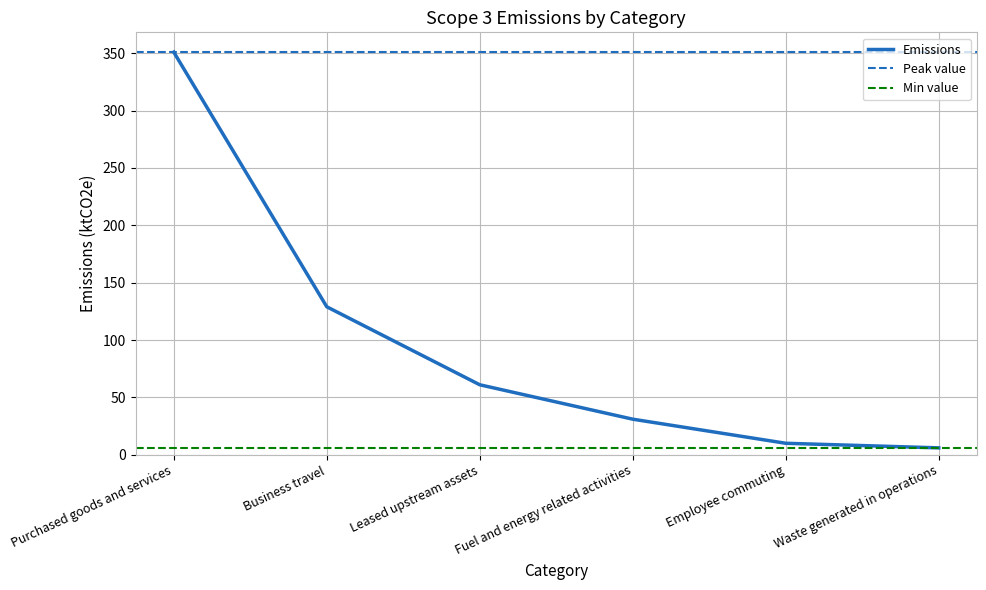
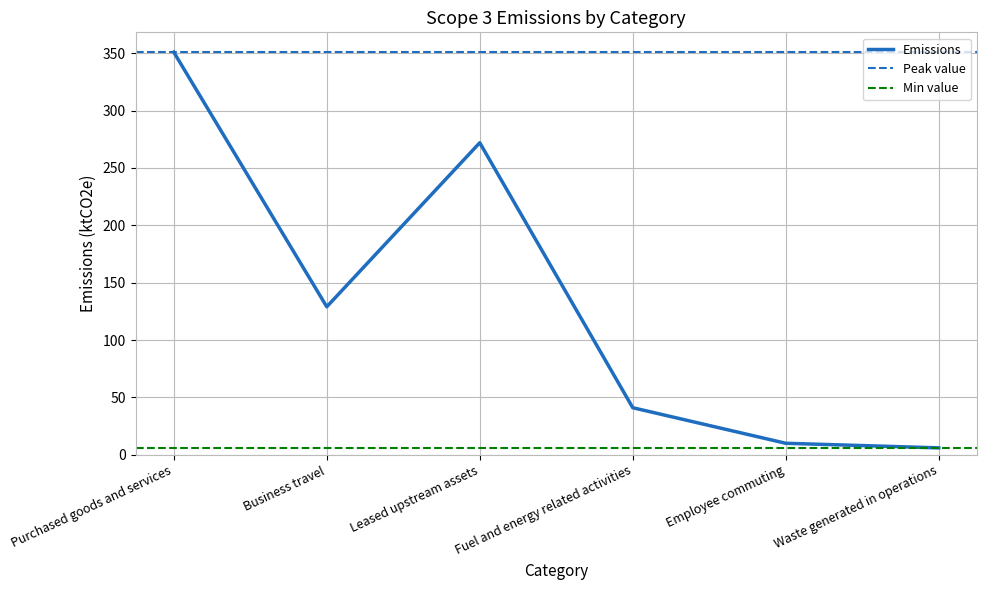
  {
    "Purchased goods and services": 351,
    "Business travel": 129,
-   "Leased upstream assets": 61,
-   "Fuel and energy related activities": 31,
+   "Leased upstream assets": 272,
+   "Fuel and energy related activities": 41,
    "Employee commuting": 10,
    "Waste generated in operations": 6
  }
